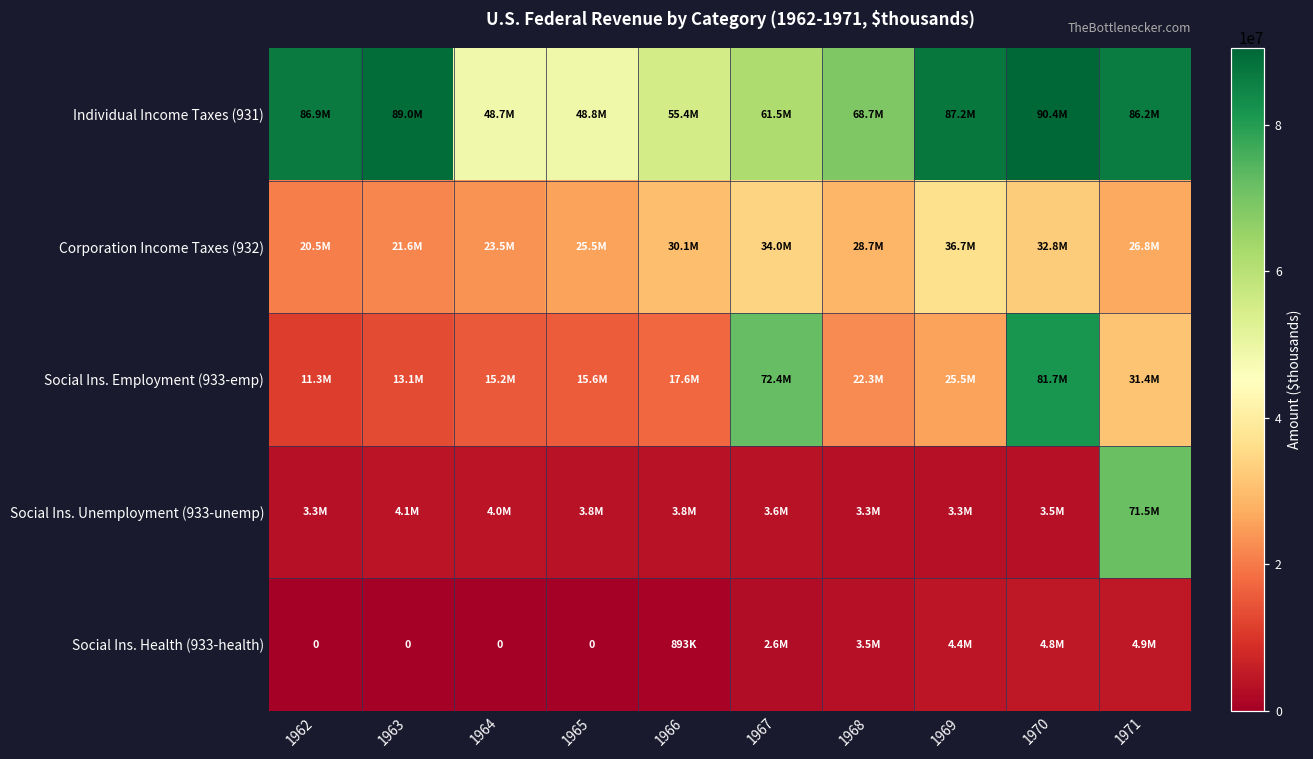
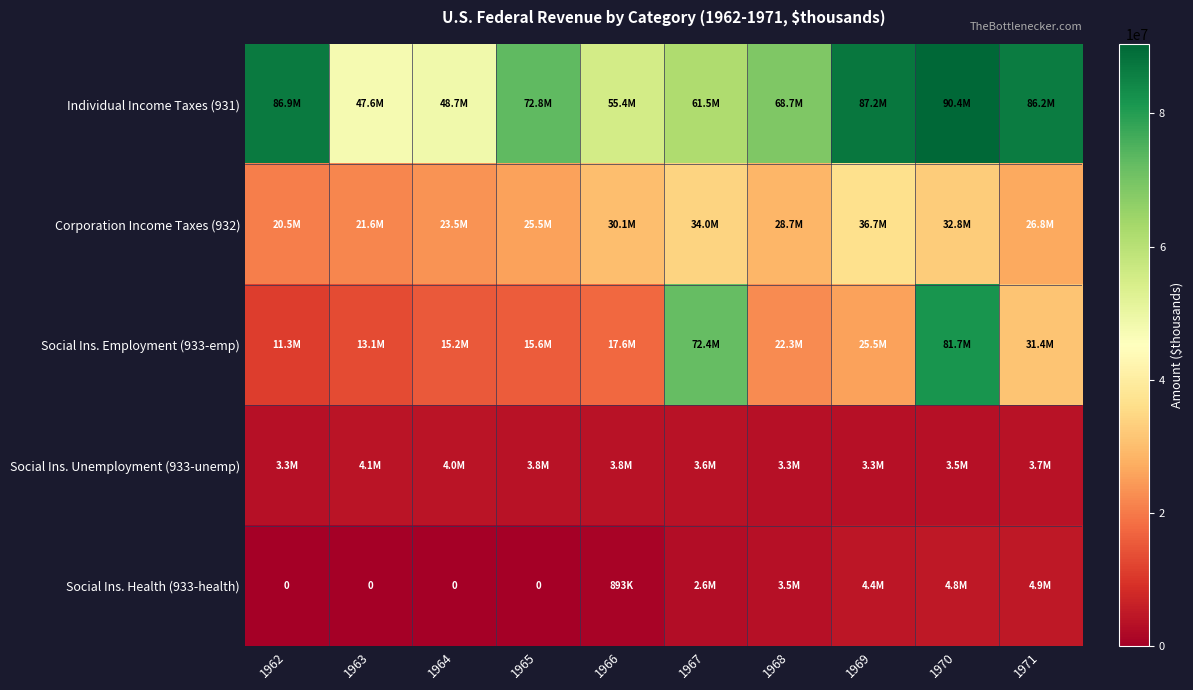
  {
    "Individual Income Taxes (931)": {
      "1962": "86.9M",
-     "1963": "89.0M",
+     "1963": "47.6M",
      "1964": "48.7M",
-     "1965": "48.8M",
+     "1965": "72.8M",
      "1966": "55.4M",
      "1967": "61.5M",
      "1968": "68.7M",
      "1969": "87.2M",
      "1970": "90.4M",
      "1971": "86.2M"
    },
    "Corporation Income Taxes (932)": {
      "1962": "20.5M",
      "1963": "21.6M",
      "1964": "23.5M",
      "1965": "25.5M",
      "1966": "30.1M",
      "1967": "34.0M",
      "1968": "28.7M",
      "1969": "36.7M",
      "1970": "32.8M",
      "1971": "26.8M"
    },
    "Social Ins. Employment (933-emp)": {
      "1962": "11.3M",
      "1963": "13.1M",
      "1964": "15.2M",
      "1965": "15.6M",
      "1966": "17.6M",
      "1967": "72.4M",
      "1968": "22.3M",
      "1969": "25.5M",
      "1970": "81.7M",
      "1971": "31.4M"
    },
    "Social Ins. Unemployment (933-unemp)": {
      "1962": "3.3M",
      "1963": "4.1M",
      "1964": "4.0M",
      "1965": "3.8M",
      "1966": "3.8M",
      "1967": "3.6M",
      "1968": "3.3M",
      "1969": "3.3M",
      "1970": "3.5M",
-     "1971": "71.5M"
+     "1971": "3.7M"
    },
    "Social Ins. Health (933-health)": {
      "1962": "0",
      "1963": "0",
      "1964": "0",
      "1965": "0",
      "1966": "893K",
      "1967": "2.6M",
      "1968": "3.5M",
      "1969": "4.4M",
      "1970": "4.8M",
      "1971": "4.9M"
    }
  }
